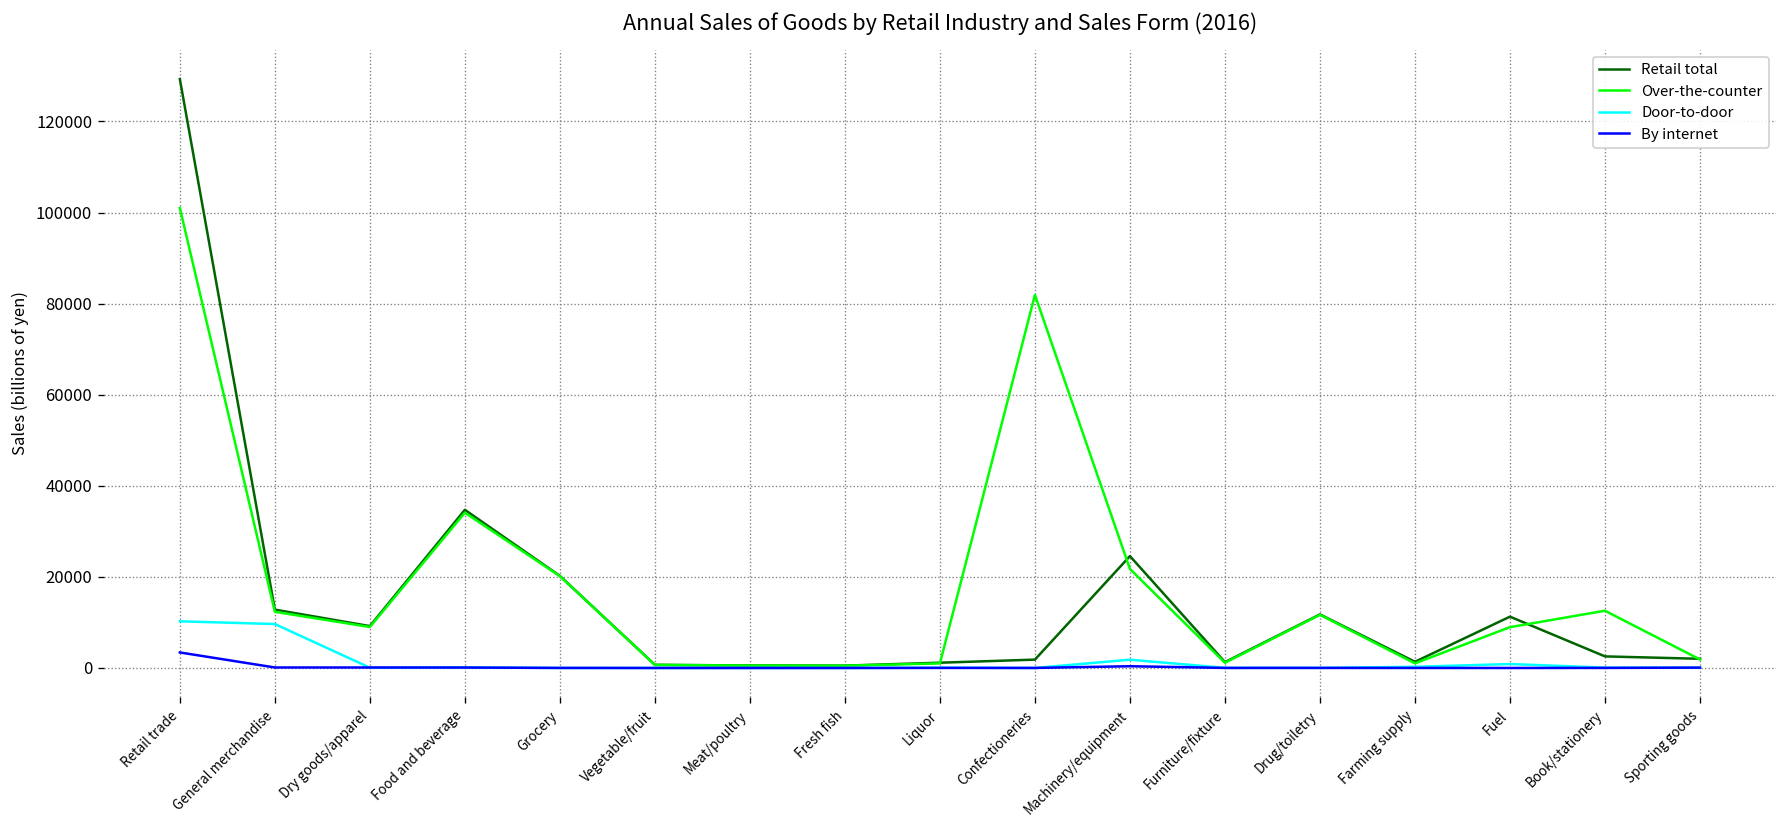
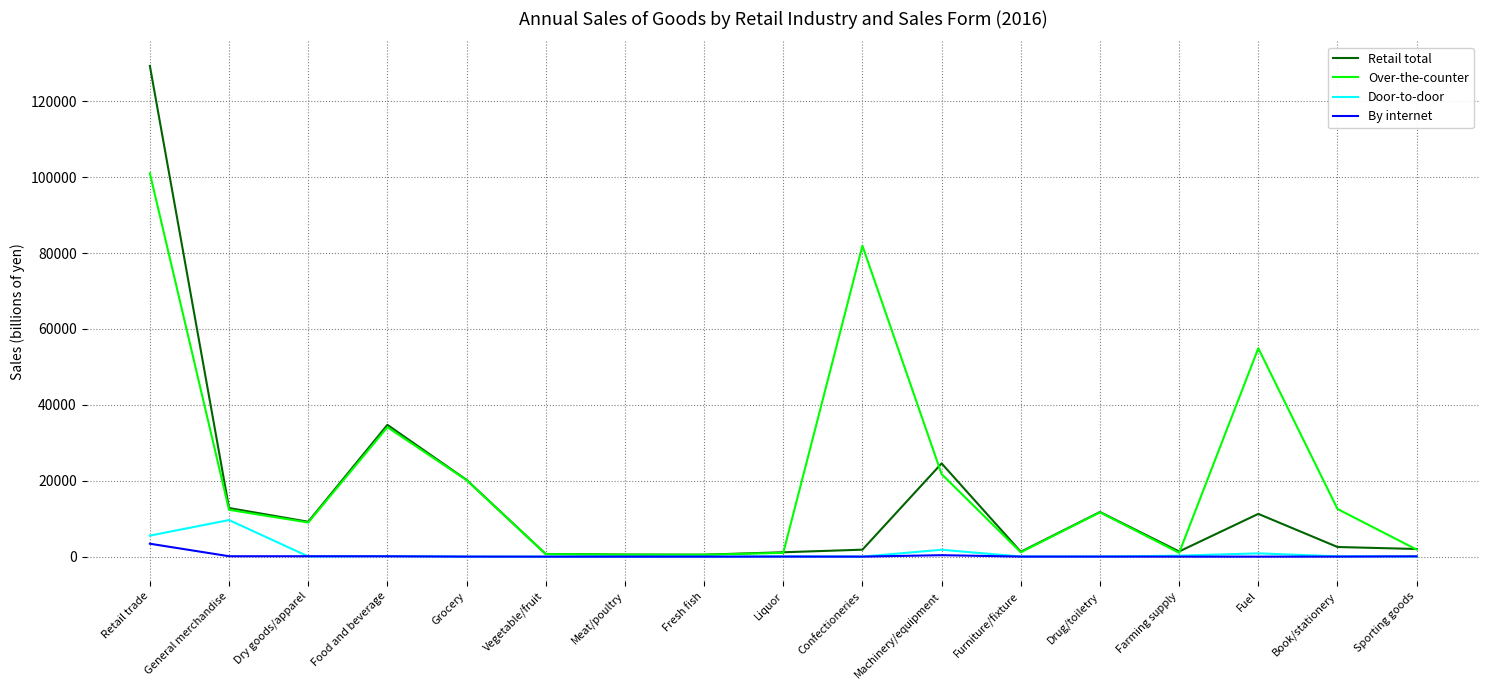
  {
    "Retail total": {
      "Retail trade": 129000,
      "Confectioneries": 2000,
      "Machinery/equipment": 25000,
      "Fuel": 11000,
      "Book/stationery": 3000
    },
    "Over-the-counter": {
      "Retail trade": 101000,
      "Confectioneries": 82000,
      "Machinery/equipment": 22000,
-     "Fuel": 9000,
+     "Fuel": 55000,
      "Book/stationery": 13000
    },
    "Door-to-door": {
-     "Retail trade": 10000,
+     "Retail trade": 6000,
      "General merchandise": 10000,
      "Machinery/equipment": 2000,
      "Fuel": 1000
    },
    "By internet": {
      "Retail trade": 3000,
      "General merchandise": 0,
      "Machinery/equipment": 0,
      "Fuel": 0
    }
  }
